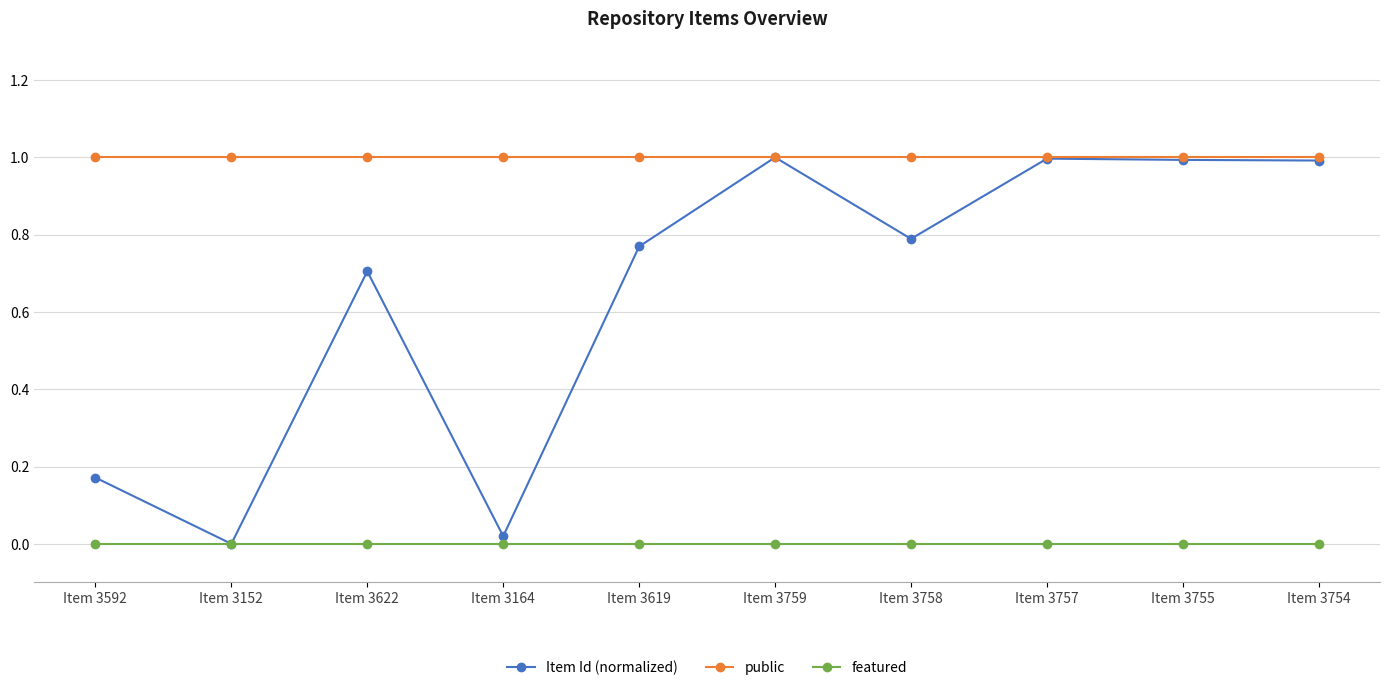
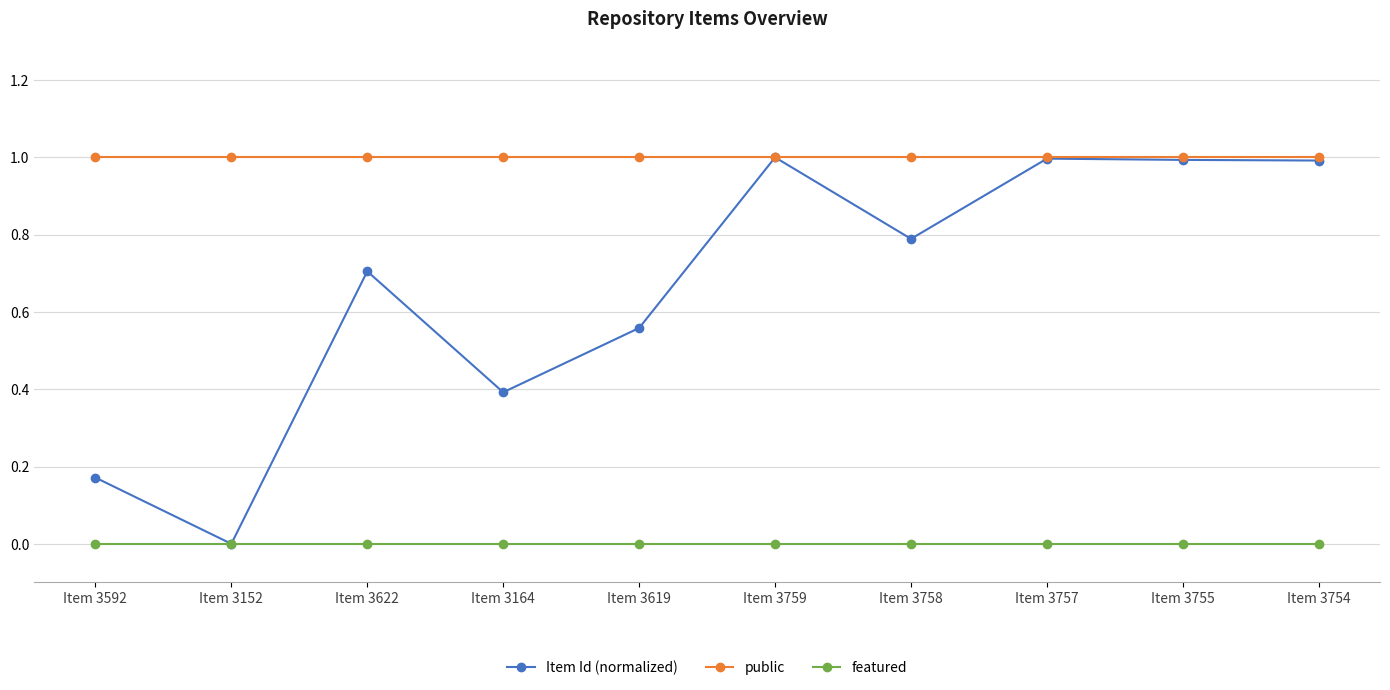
  {
    "Item Id (normalized)": {
      "Item 3592": 0.17,
      "Item 3622": 0.71,
-     "Item 3164": 0.02,
-     "Item 3619": 0.77,
+     "Item 3164": 0.39,
+     "Item 3619": 0.56,
      "Item 3758": 0.79,
      "Item 3754": 0.99
    },
    "public": {
      "Item 3592": 1.00,
      "Item 3152": 1.00,
      "Item 3622": 1.00,
      "Item 3164": 1.00,
      "Item 3619": 1.00,
      "Item 3758": 1.00,
      "Item 3754": 1.00
    },
    "featured": {
      "Item 3592": 0.00,
      "Item 3622": 0.00,
      "Item 3164": 0.00,
      "Item 3619": 0.00,
      "Item 3759": 0.00,
      "Item 3758": 0.00,
      "Item 3757": 0.00,
      "Item 3755": 0.00,
      "Item 3754": 0.00
    }
  }
